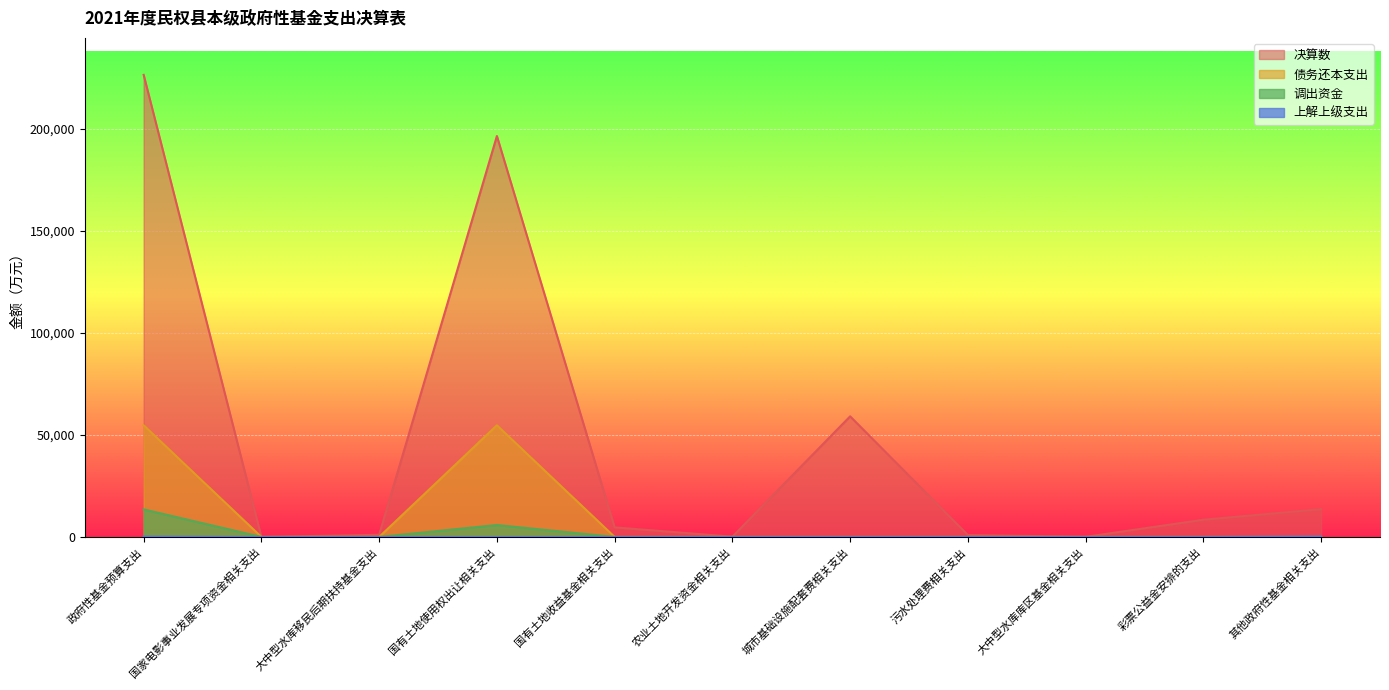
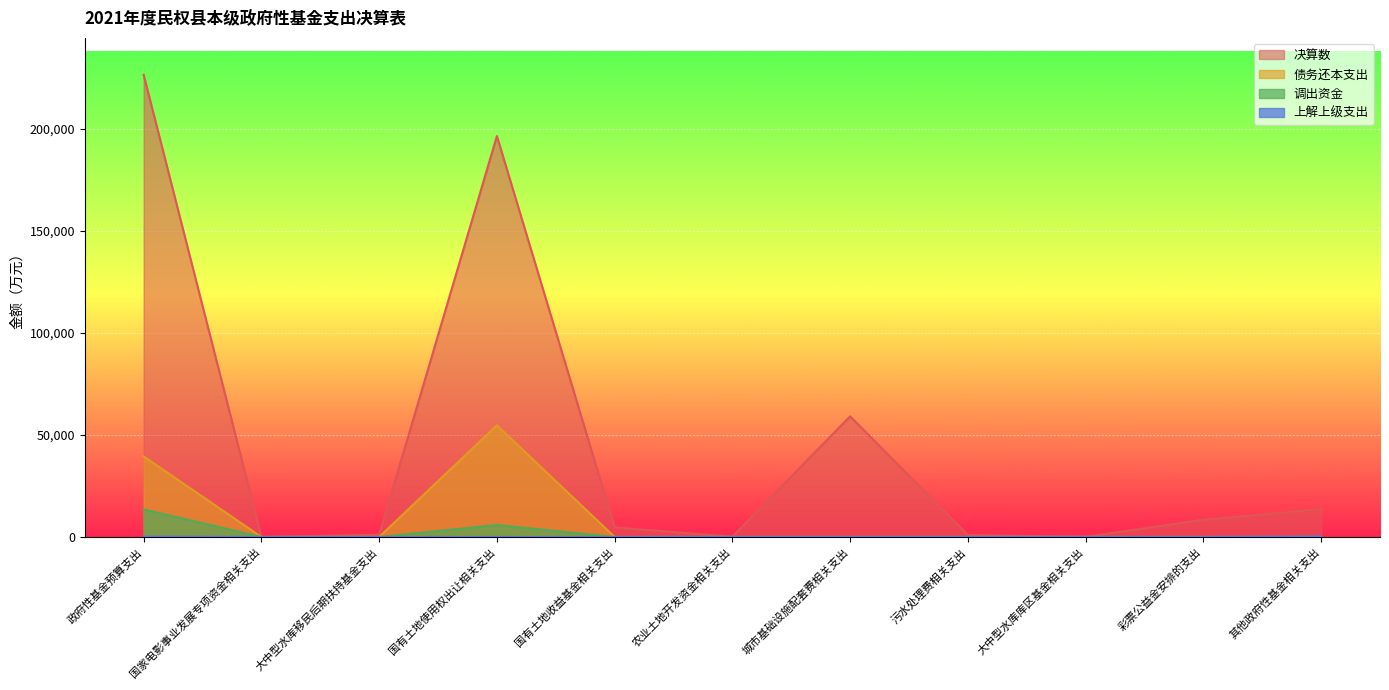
  {
    "决算数": {
      "政府性基金预算支出": "227,000",
      "国有土地使用权出让相关支出": "197,000",
      "国有土地收益基金相关支出": "5,000",
      "城市基础设施配套费相关支出": "59,000",
      "彩票公益金安排的支出": "8,000",
      "其他政府性基金相关支出": "14,000"
    },
    "债务还本支出": {
-     "政府性基金预算支出": "55,000",
+     "政府性基金预算支出": "39,000",
      "国有土地使用权出让相关支出": "55,000"
    },
    "调出资金": {
      "政府性基金预算支出": "14,000",
      "国有土地使用权出让相关支出": "6,000"
    },
    "上解上级支出": {
      "政府性基金预算支出": "0",
      "国有土地使用权出让相关支出": "0"
    }
  }
